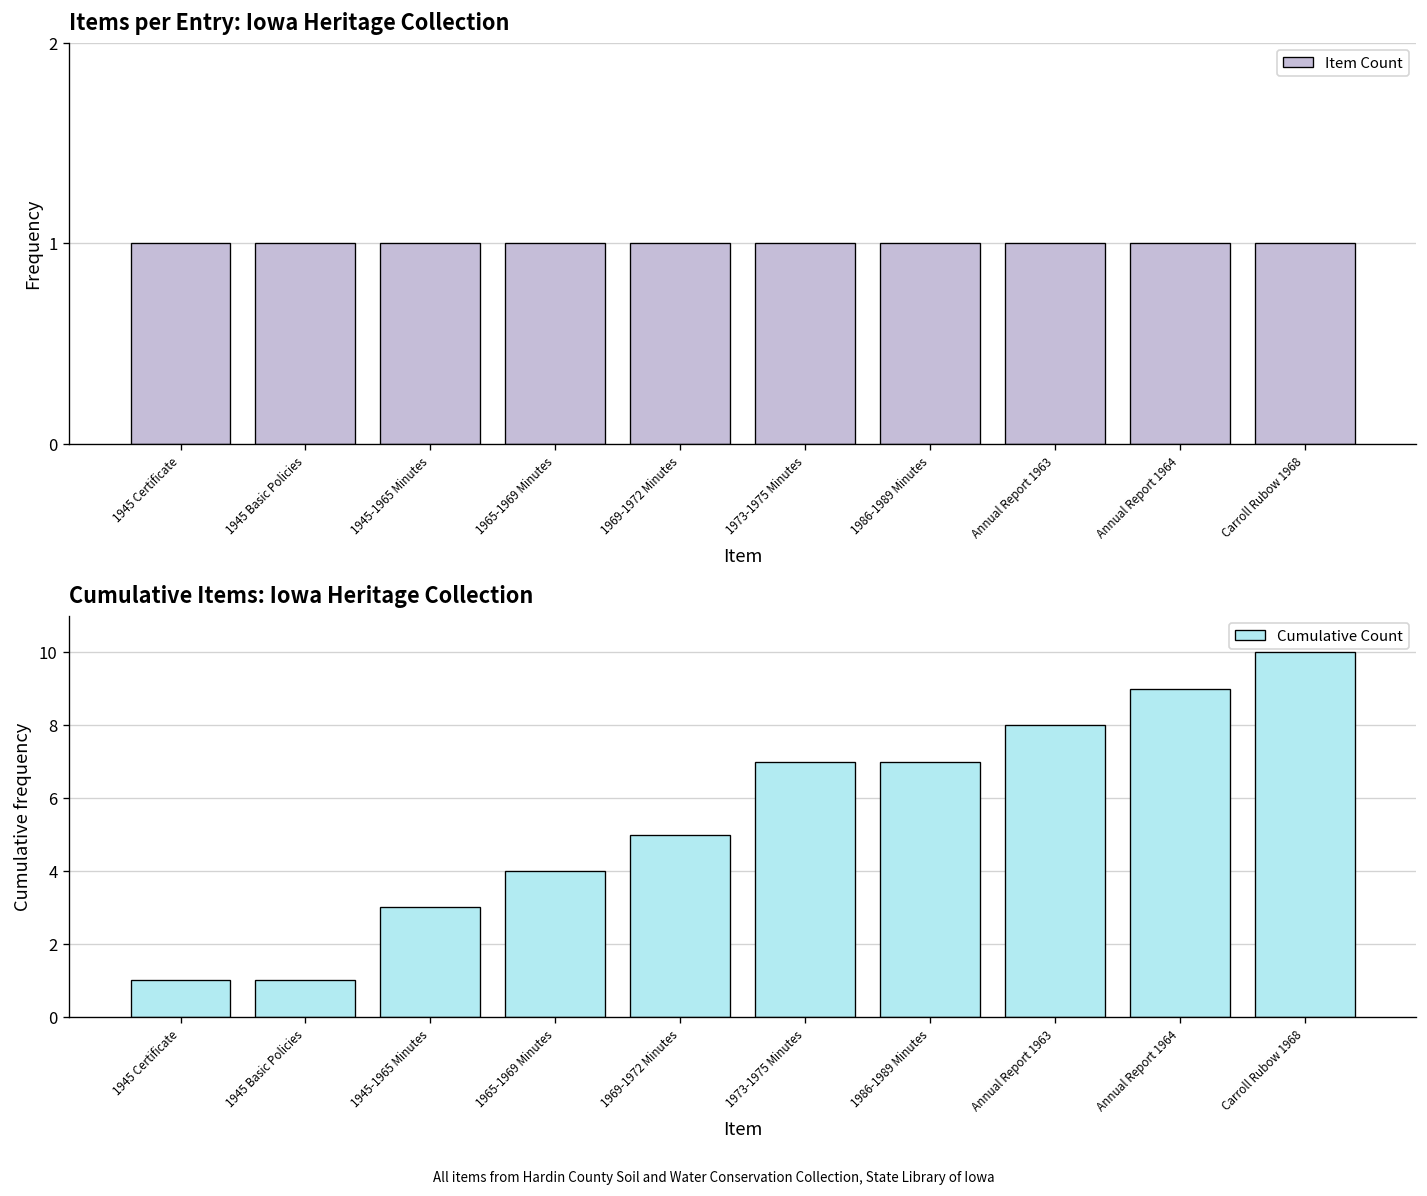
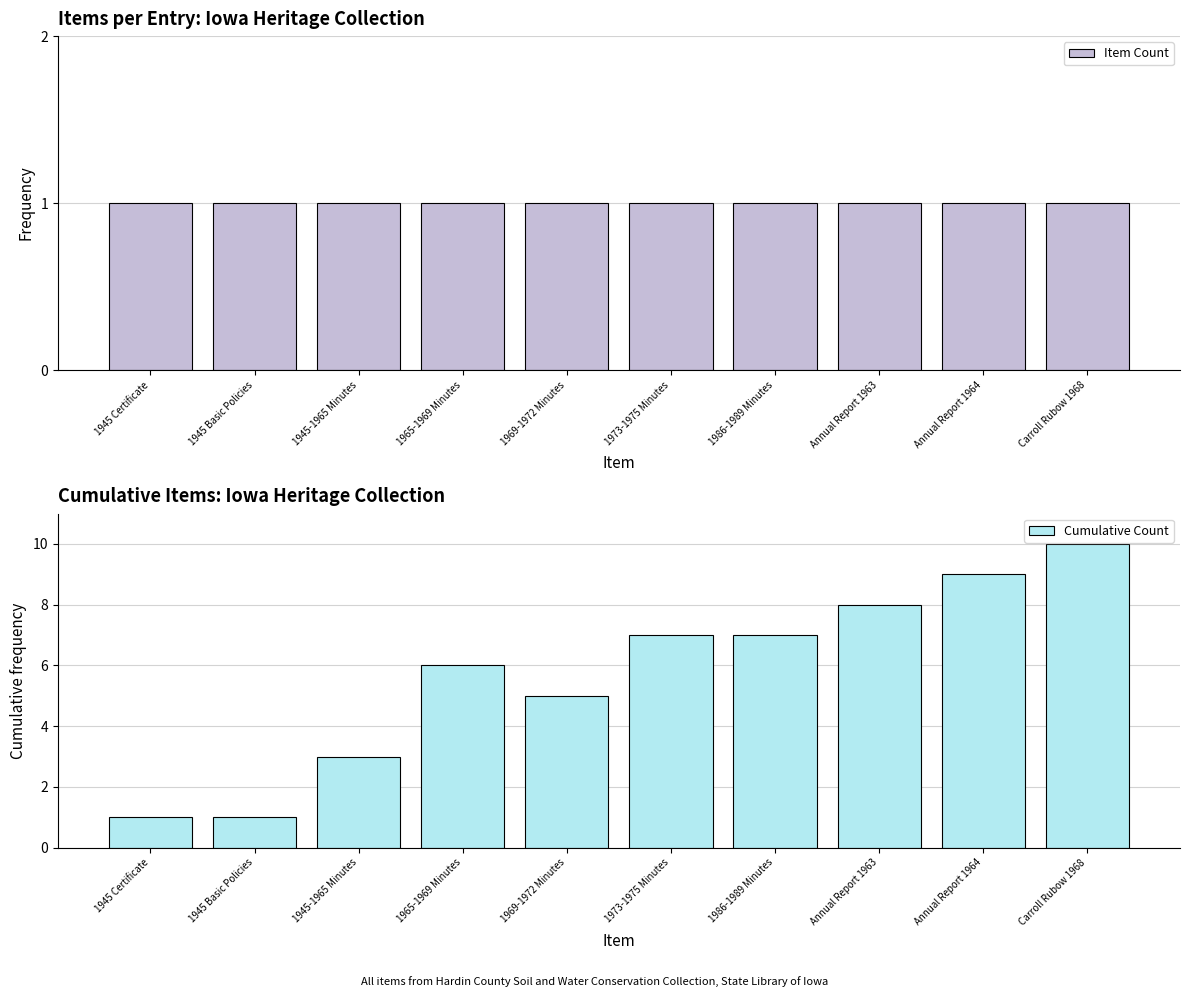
  {
    "Items per Entry: Iowa Heritage Collection": {
      "1945 Certificate": 1.00,
      "1945 Basic Policies": 1.00,
      "1945-1965 Minutes": 1.00,
      "1965-1969 Minutes": 1.00,
      "1969-1972 Minutes": 1.00,
      "1973-1975 Minutes": 1.00,
      "1986-1989 Minutes": 1.00,
      "Annual Report 1963": 1.00,
      "Annual Report 1964": 1.00,
      "Carroll Rubow 1968": 1.00
    },
    "Cumulative Items: Iowa Heritage Collection": {
      "1945 Certificate": 1,
      "1945 Basic Policies": 1,
      "1945-1965 Minutes": 3,
-     "1965-1969 Minutes": 4,
+     "1965-1969 Minutes": 6,
      "1969-1972 Minutes": 5,
      "1973-1975 Minutes": 7,
      "1986-1989 Minutes": 7,
      "Annual Report 1963": 8,
      "Annual Report 1964": 9,
      "Carroll Rubow 1968": 10
    }
  }
